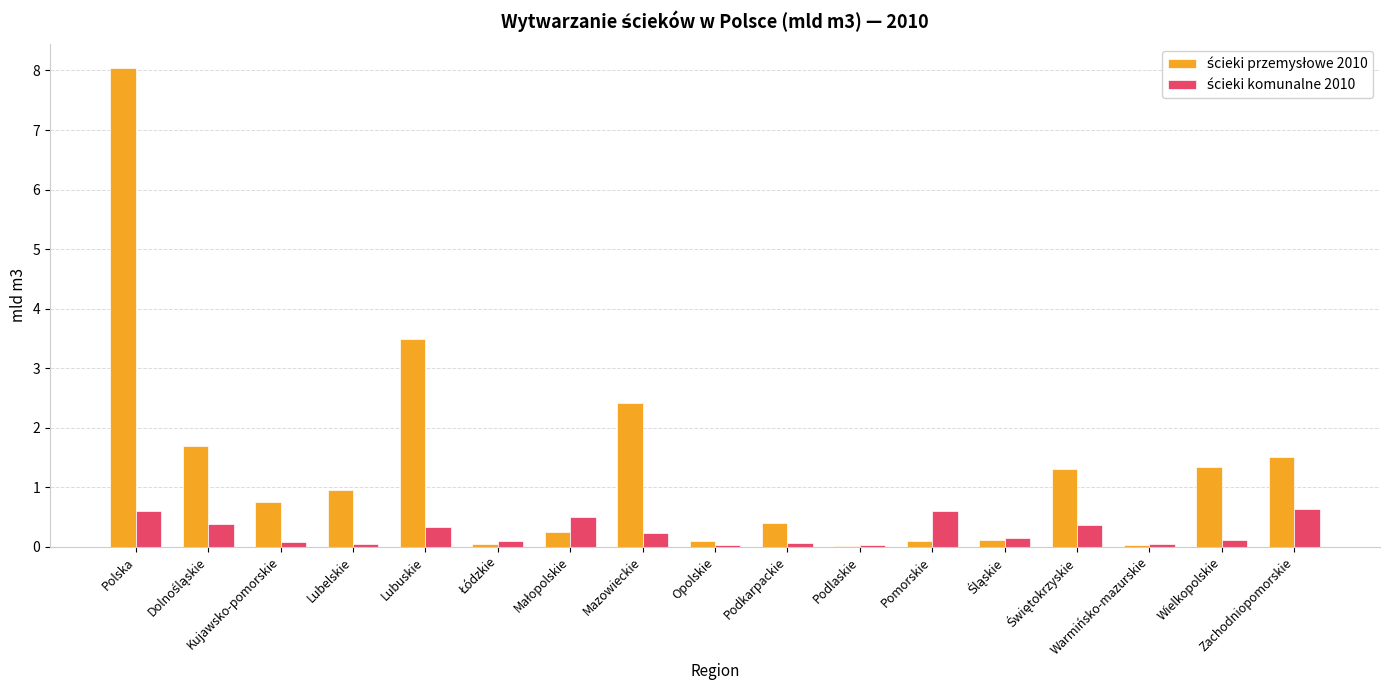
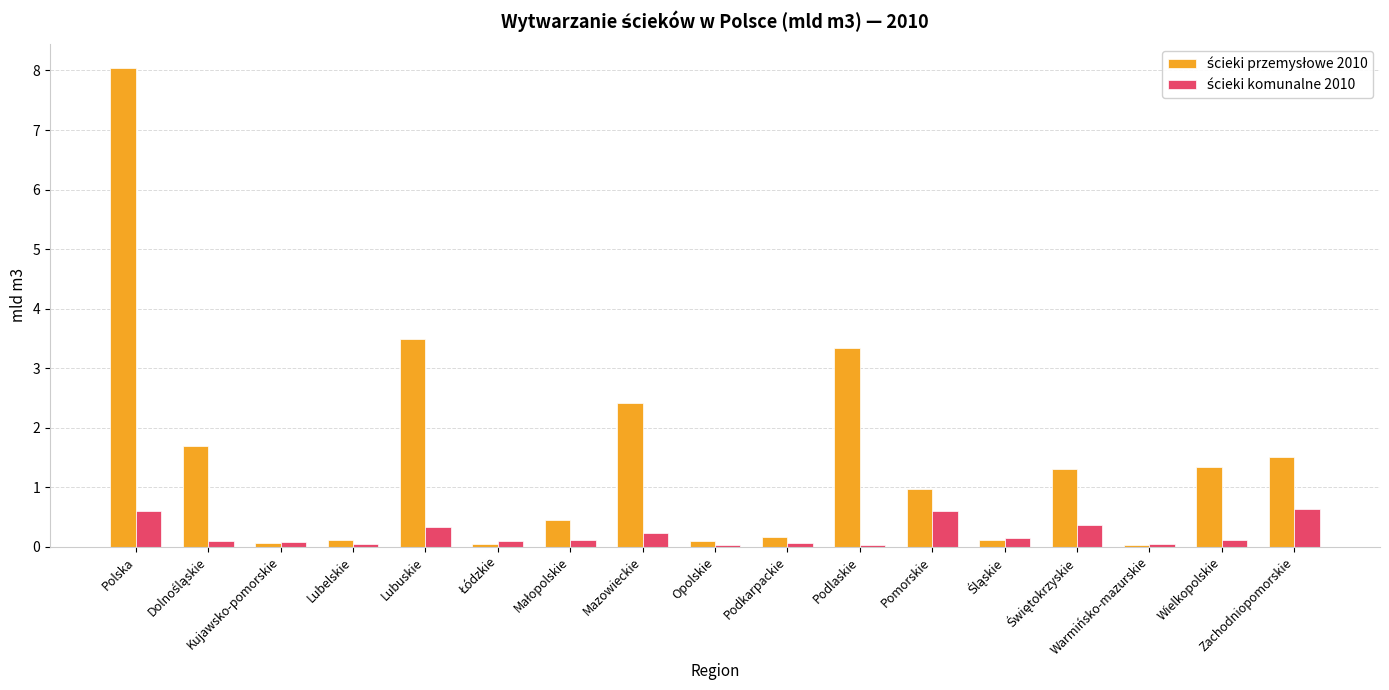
  {
    "ścieki przemysłowe 2010": {
      "Polska": 8.0,
      "Dolnośląskie": 1.7,
-     "Kujawsko-pomorskie": 0.8,
-     "Lubelskie": 0.9,
+     "Kujawsko-pomorskie": 0.1,
+     "Lubelskie": 0.1,
      "Lubuskie": 3.5,
      "Łódzkie": 0.1,
-     "Małopolskie": 0.2,
+     "Małopolskie": 0.5,
      "Mazowieckie": 2.4,
      "Opolskie": 0.1,
-     "Podkarpackie": 0.4,
-     "Podlaskie": 0.0,
-     "Pomorskie": 0.1,
+     "Podkarpackie": 0.2,
+     "Podlaskie": 3.3,
+     "Pomorskie": 1.0,
      "Śląskie": 0.1,
      "Świętokrzyskie": 1.3,
      "Wielkopolskie": 1.3,
      "Zachodniopomorskie": 1.5
    },
    "ścieki komunalne 2010": {
      "Polska": 0.6,
-     "Dolnośląskie": 0.4,
+     "Dolnośląskie": 0.1,
      "Kujawsko-pomorskie": 0.1,
      "Lubelskie": 0.1,
      "Lubuskie": 0.3,
      "Łódzkie": 0.1,
-     "Małopolskie": 0.5,
+     "Małopolskie": 0.1,
      "Mazowieckie": 0.2,
      "Podkarpackie": 0.1,
      "Pomorskie": 0.6,
      "Śląskie": 0.2,
      "Świętokrzyskie": 0.4,
      "Warmińsko-mazurskie": 0.0,
      "Wielkopolskie": 0.1,
      "Zachodniopomorskie": 0.6
    }
  }
